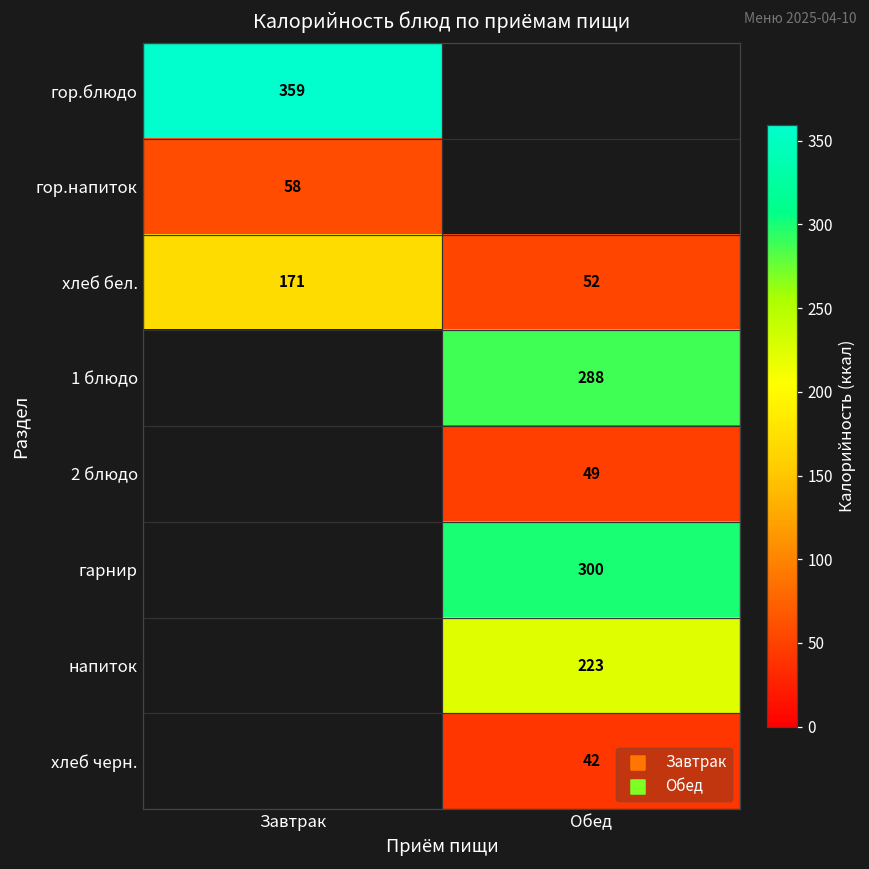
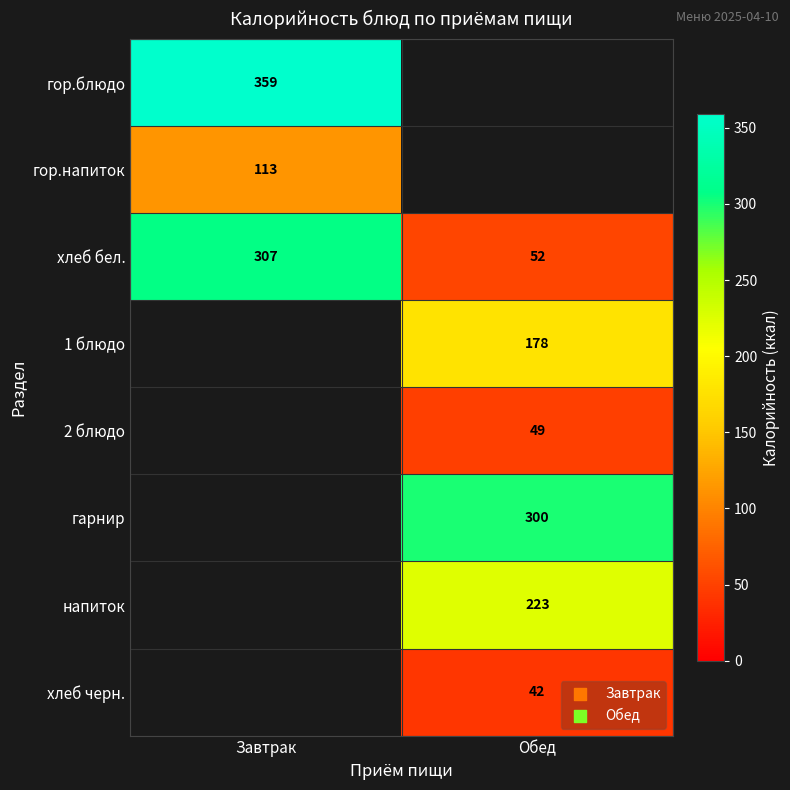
  {
    "гор.блюдо": {
      "Завтрак": 359
    },
    "гор.напиток": {
-     "Завтрак": 58
+     "Завтрак": 113
    },
    "хлеб бел.": {
-     "Завтрак": 171,
+     "Завтрак": 307,
      "Обед": 52
    },
    "1 блюдо": {
-     "Обед": 288
+     "Обед": 178
    },
    "2 блюдо": {
      "Обед": 49
    },
    "гарнир": {
      "Обед": 300
    },
    "напиток": {
      "Обед": 223
    },
    "хлеб черн.": {
      "Обед": 42
    }
  }
